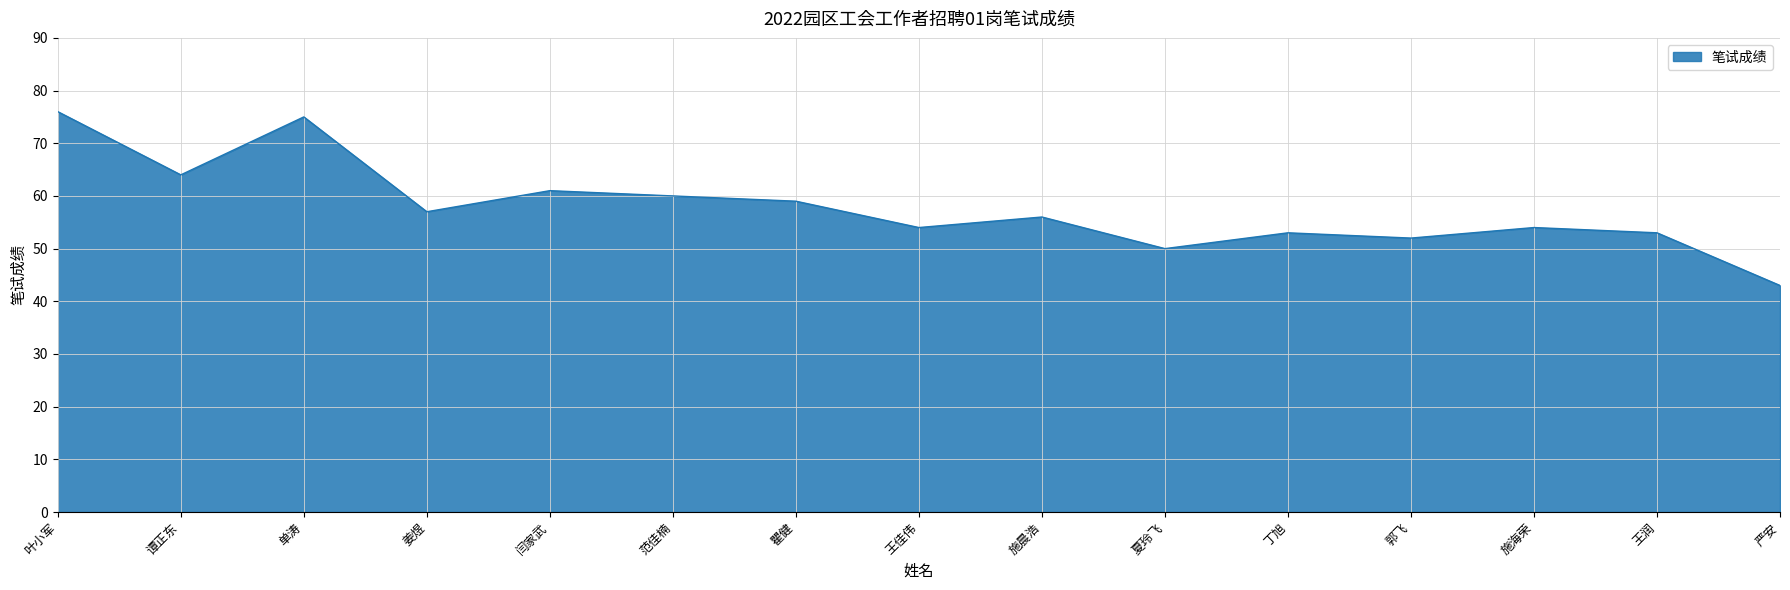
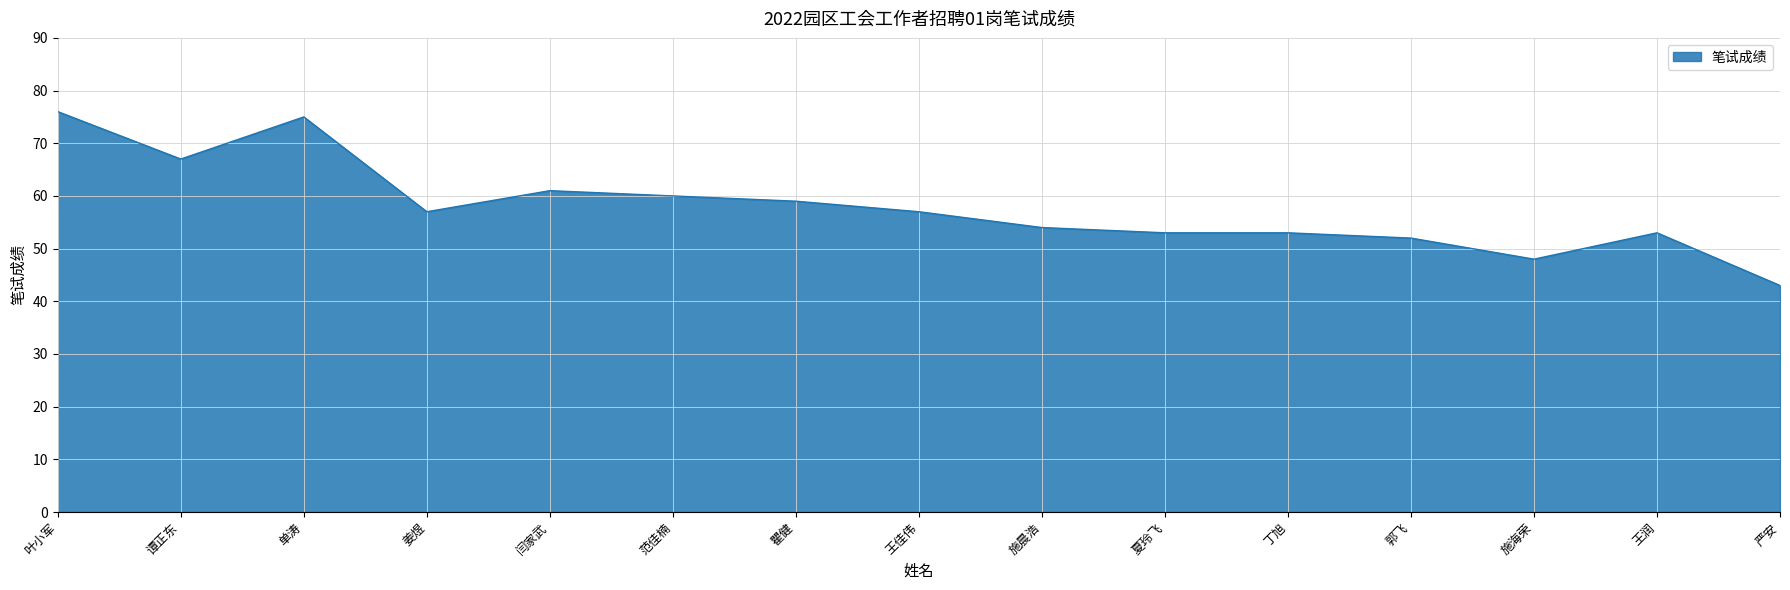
  {
    "叶小军": 76,
-   "谭正东": 64,
+   "谭正东": 67,
    "单涛": 75,
    "姜煜": 57,
    "闫家武": 61,
    "范佳楠": 60,
    "瞿健": 59,
-   "王佳伟": 54,
-   "施晨浩": 56,
-   "夏玲飞": 50,
+   "王佳伟": 57,
+   "施晨浩": 54,
+   "夏玲飞": 53,
    "丁旭": 53,
    "郭飞": 52,
-   "施海荣": 54,
+   "施海荣": 48,
    "王润": 53,
    "严安": 43
  }
